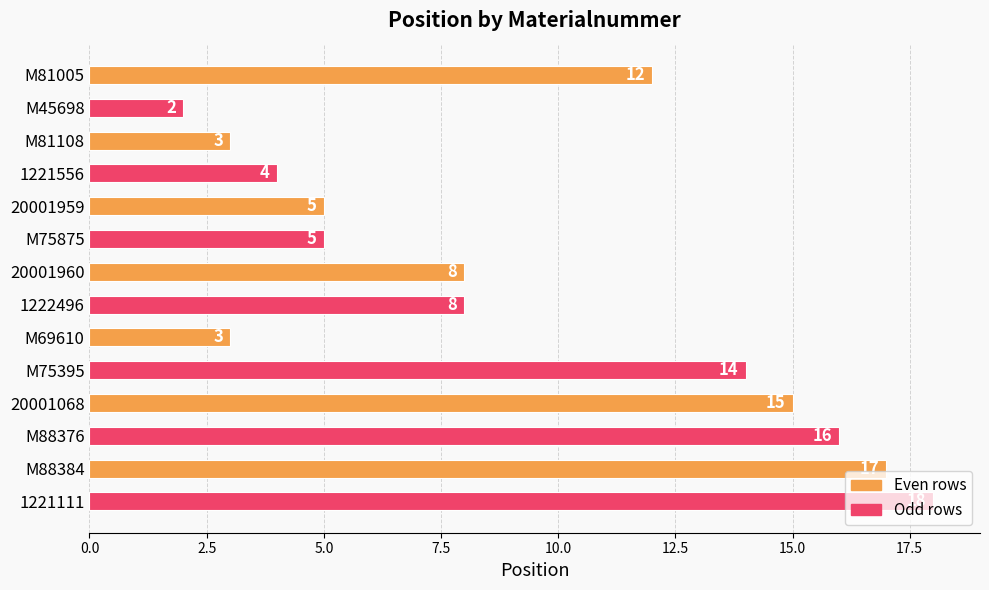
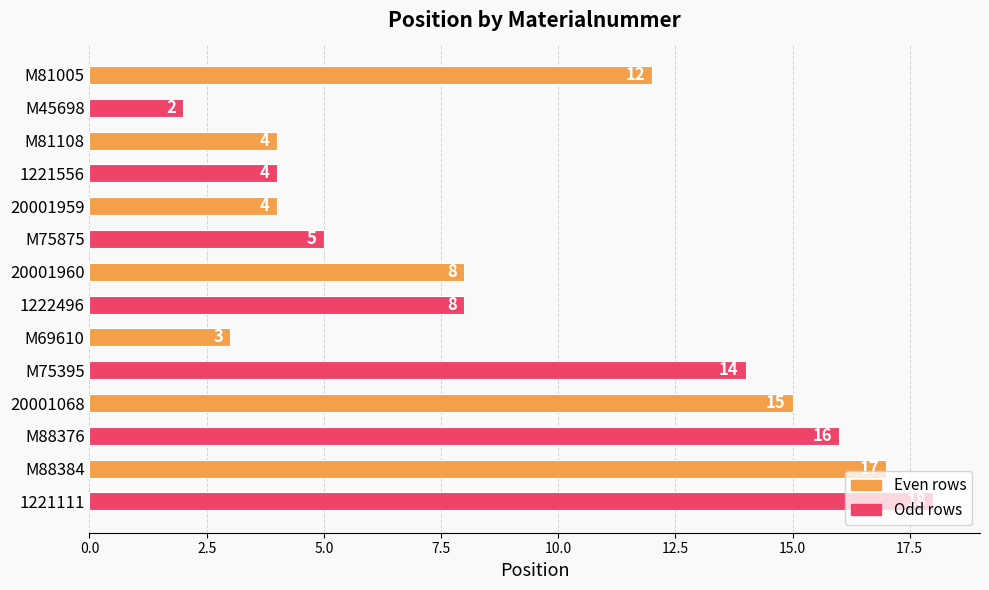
  {
    "M81005": 12,
    "M45698": 2,
-   "M81108": 3,
+   "M81108": 4,
    "1221556": 4,
-   "20001959": 5,
+   "20001959": 4,
    "M75875": 5,
    "20001960": 8,
    "1222496": 8,
    "M69610": 3,
    "M75395": 14,
    "20001068": 15,
    "M88376": 16
  }
